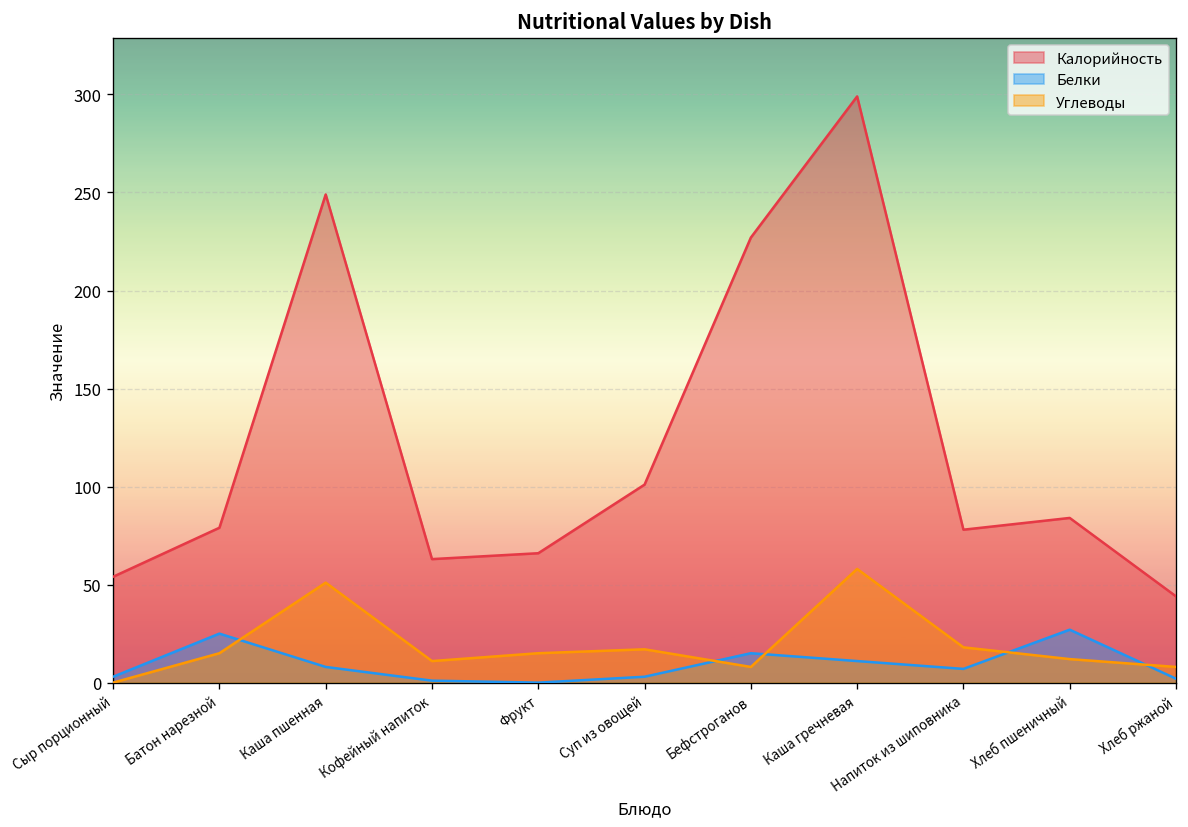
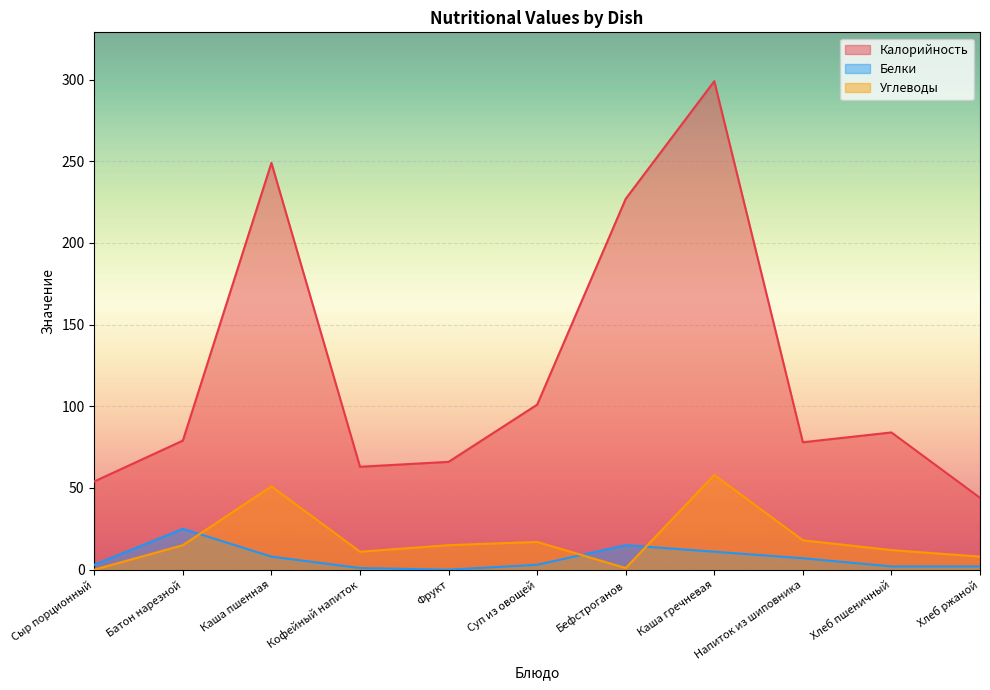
  {
    "Калорийность": {
      "Сыр порционный": 54,
      "Батон нарезной": 79,
      "Каша пшенная": 249,
      "Кофейный напиток": 63,
      "Фрукт": 66,
      "Суп из овощей": 101,
      "Бефстроганов": 227,
      "Каша гречневая": 299,
      "Напиток из шиповника": 78,
      "Хлеб пшеничный": 84,
      "Хлеб ржаной": 44
    },
    "Белки": {
      "Сыр порционный": 3,
      "Батон нарезной": 25,
      "Каша пшенная": 8,
      "Кофейный напиток": 1,
      "Фрукт": 0,
      "Суп из овощей": 3,
      "Бефстроганов": 15,
      "Каша гречневая": 11,
      "Напиток из шиповника": 7,
-     "Хлеб пшеничный": 27,
+     "Хлеб пшеничный": 2,
      "Хлеб ржаной": 2
    },
    "Углеводы": {
      "Сыр порционный": 0,
      "Батон нарезной": 15,
      "Каша пшенная": 51,
      "Кофейный напиток": 11,
      "Фрукт": 15,
      "Суп из овощей": 17,
-     "Бефстроганов": 8,
+     "Бефстроганов": 1,
      "Каша гречневая": 58,
      "Напиток из шиповника": 18,
      "Хлеб пшеничный": 12,
      "Хлеб ржаной": 8
    }
  }
